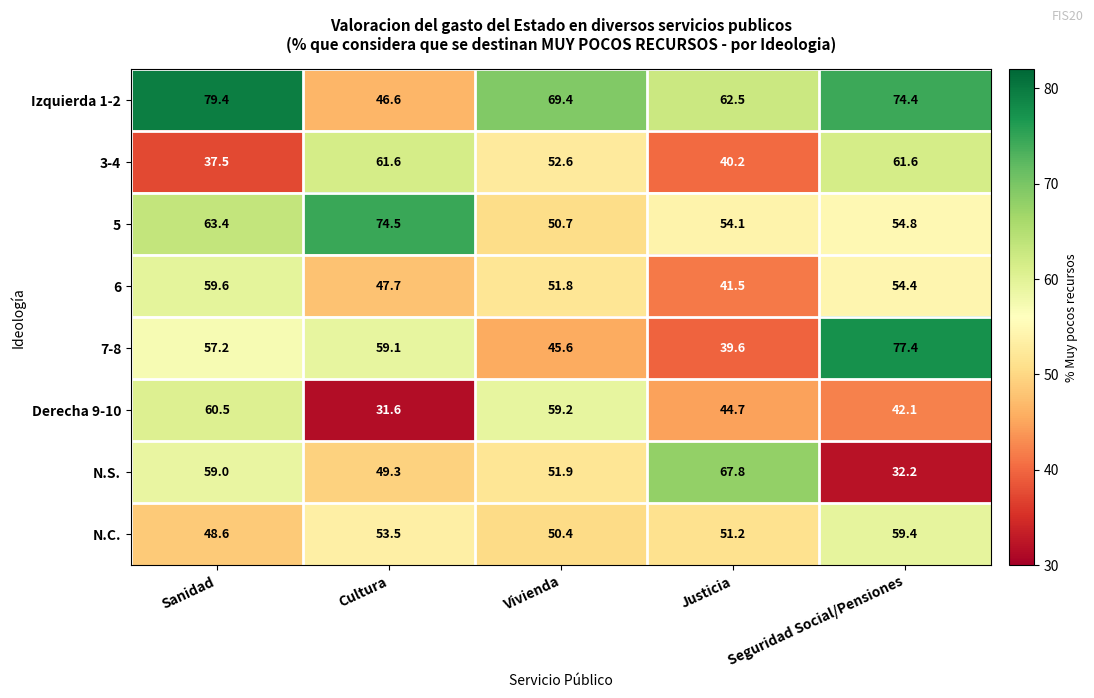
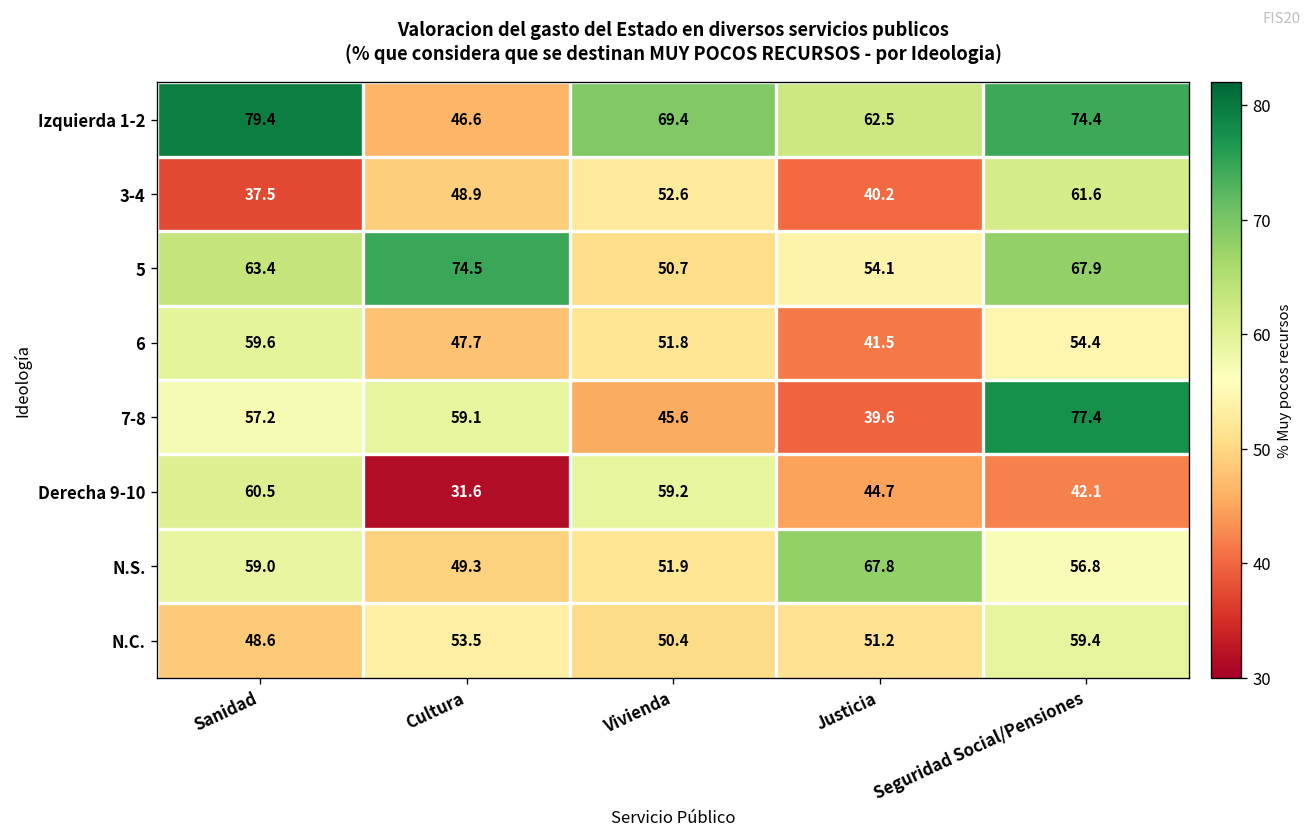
  {
    "Izquierda 1-2": {
      "Sanidad": 79.4,
      "Cultura": 46.6,
      "Vivienda": 69.4,
      "Justicia": 62.5,
      "Seguridad Social/Pensiones": 74.4
    },
    "3-4": {
      "Sanidad": 37.5,
-     "Cultura": 61.6,
+     "Cultura": 48.9,
      "Vivienda": 52.6,
      "Justicia": 40.2,
      "Seguridad Social/Pensiones": 61.6
    },
    "5": {
      "Sanidad": 63.4,
      "Cultura": 74.5,
      "Vivienda": 50.7,
      "Justicia": 54.1,
-     "Seguridad Social/Pensiones": 54.8
+     "Seguridad Social/Pensiones": 67.9
    },
    "6": {
      "Sanidad": 59.6,
      "Cultura": 47.7,
      "Vivienda": 51.8,
      "Justicia": 41.5,
      "Seguridad Social/Pensiones": 54.4
    },
    "7-8": {
      "Sanidad": 57.2,
      "Cultura": 59.1,
      "Vivienda": 45.6,
      "Justicia": 39.6,
      "Seguridad Social/Pensiones": 77.4
    },
    "Derecha 9-10": {
      "Sanidad": 60.5,
      "Cultura": 31.6,
      "Vivienda": 59.2,
      "Justicia": 44.7,
      "Seguridad Social/Pensiones": 42.1
    },
    "N.S.": {
      "Sanidad": 59.0,
      "Cultura": 49.3,
      "Vivienda": 51.9,
      "Justicia": 67.8,
-     "Seguridad Social/Pensiones": 32.2
+     "Seguridad Social/Pensiones": 56.8
    },
    "N.C.": {
      "Sanidad": 48.6,
      "Cultura": 53.5,
      "Vivienda": 50.4,
      "Justicia": 51.2,
      "Seguridad Social/Pensiones": 59.4
    }
  }
